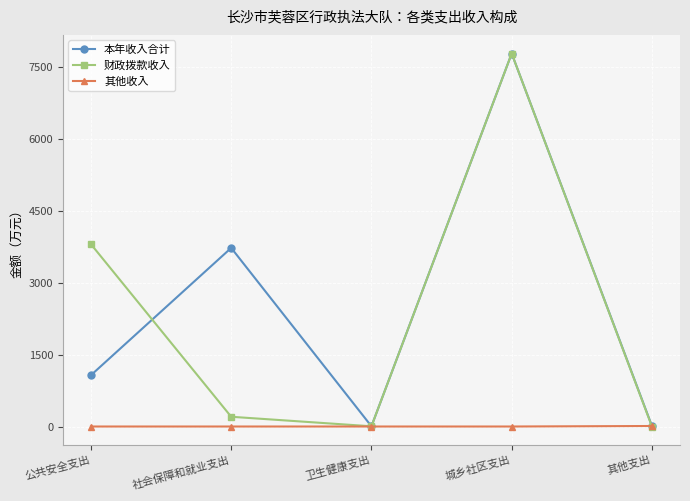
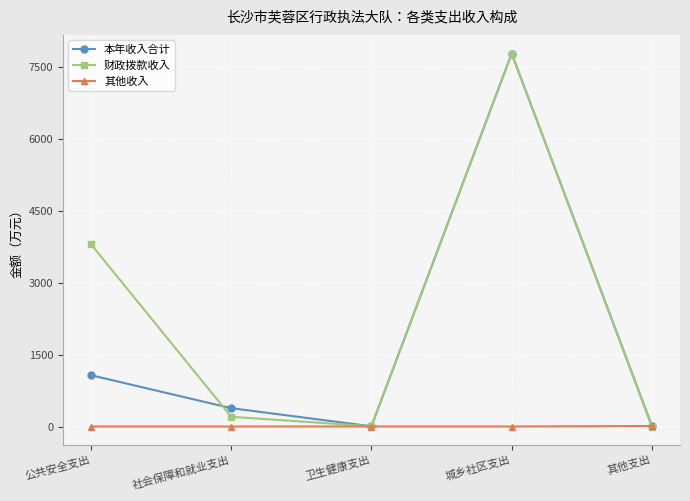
  {
    "本年收入合计": {
      "公共安全支出": 1100,
-     "社会保障和就业支出": 3700
+     "社会保障和就业支出": 400
    },
    "财政拨款收入": {
      "公共安全支出": 3800,
      "社会保障和就业支出": 200
    },
    "其他收入": {
      "公共安全支出": 0,
      "社会保障和就业支出": 0,
      "城乡社区支出": 0
    }
  }
